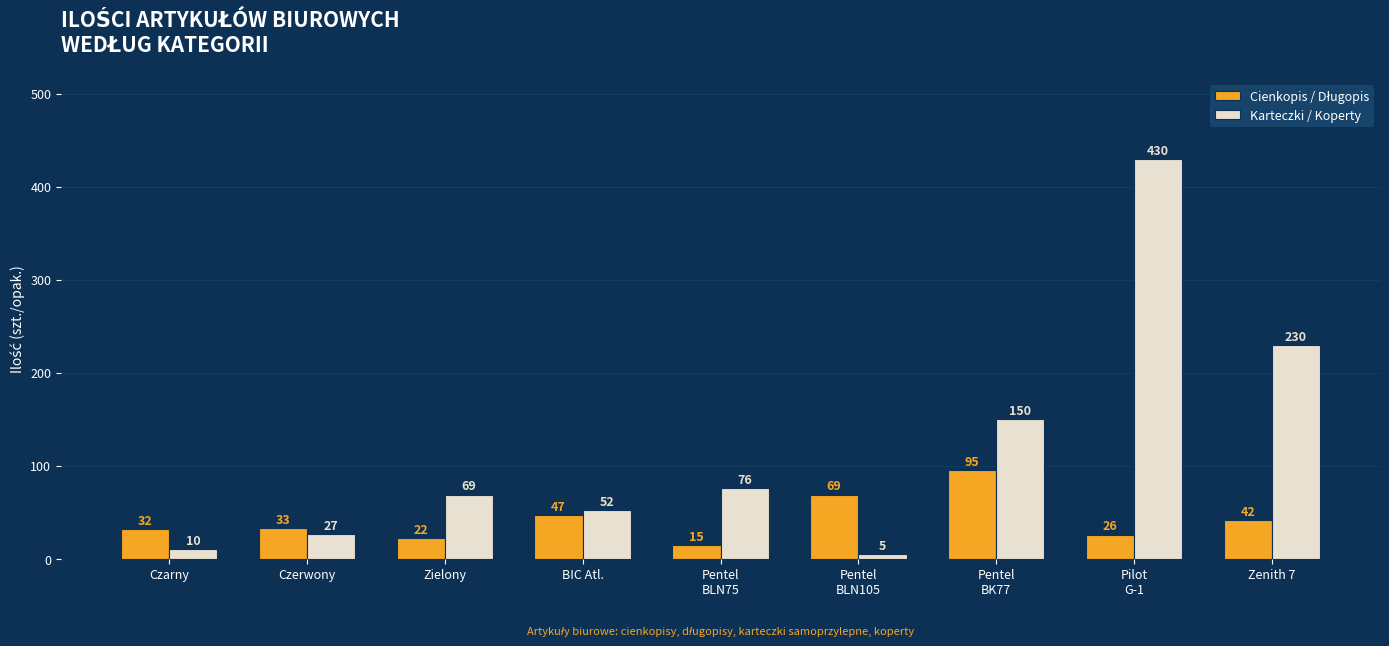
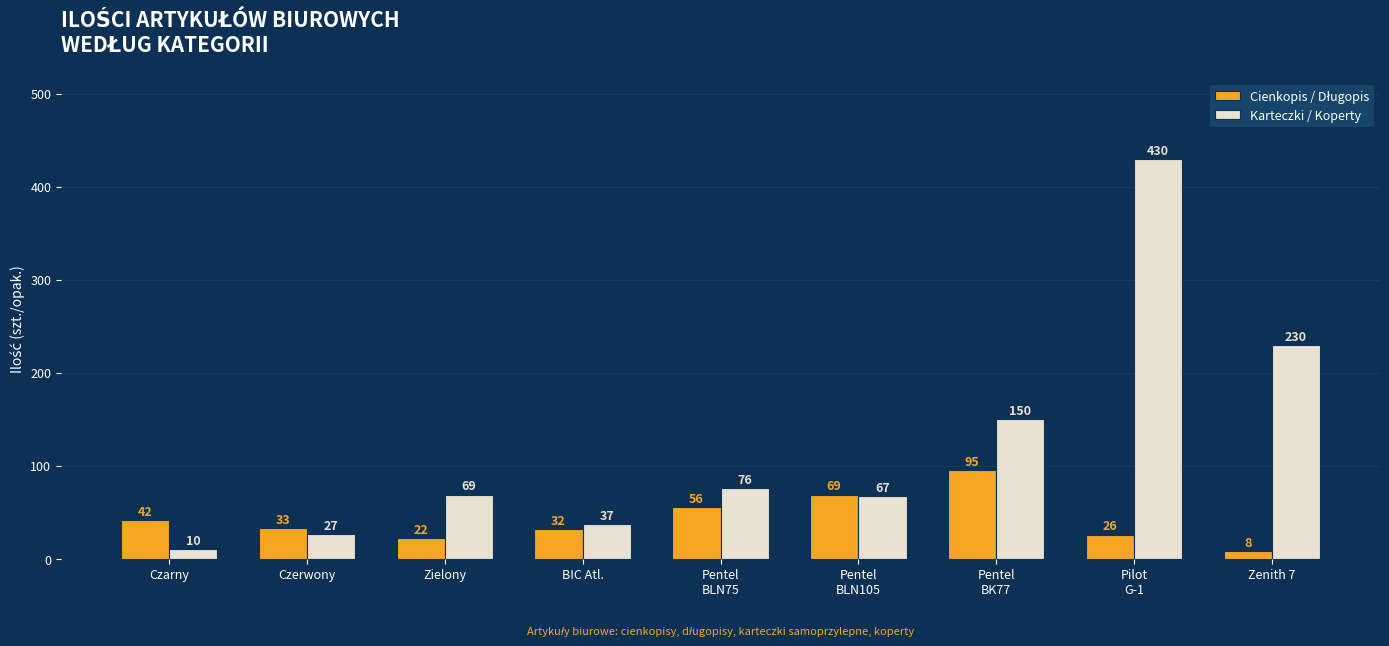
  {
    "Cienkopis / Długopis": {
-     "Czarny": 32,
+     "Czarny": 42,
      "Czerwony": 33,
      "Zielony": 22,
-     "BIC Atl.": 47,
-     "Pentel BLN75": 15,
+     "BIC Atl.": 32,
+     "Pentel BLN75": 56,
      "Pentel BLN105": 69,
      "Pentel BK77": 95,
      "Pilot G-1": 26,
-     "Zenith 7": 42
+     "Zenith 7": 8
    },
    "Karteczki / Koperty": {
      "Czarny": 10,
      "Czerwony": 27,
      "Zielony": 69,
-     "BIC Atl.": 52,
+     "BIC Atl.": 37,
      "Pentel BLN75": 76,
-     "Pentel BLN105": 5,
+     "Pentel BLN105": 67,
      "Pentel BK77": 150,
      "Pilot G-1": 430,
      "Zenith 7": 230
    }
  }
